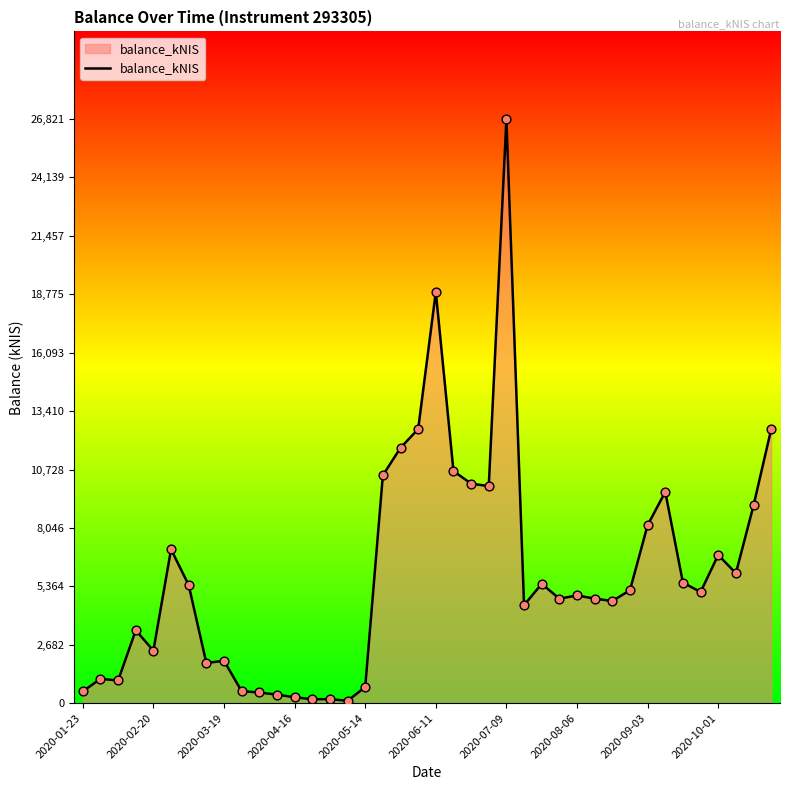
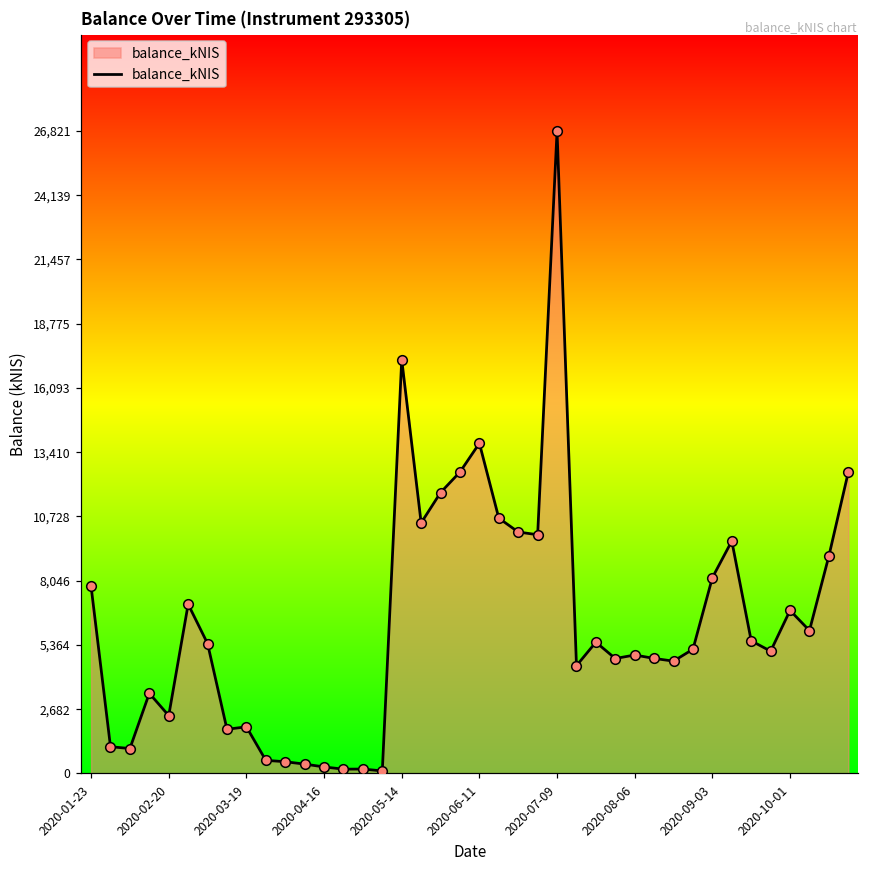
  {
-   "2020-01-23": "500",
+   "2020-01-23": "7,800",
    "2020-02-20": "2,400",
    "2020-03-19": "1,900",
    "2020-04-16": "300",
-   "2020-05-14": "700",
-   "2020-06-11": "18,900",
+   "2020-05-14": "17,300",
+   "2020-06-11": "13,800",
    "2020-07-09": "26,800",
    "2020-08-06": "4,900",
    "2020-09-03": "8,200",
    "2020-10-01": "6,800"
  }
